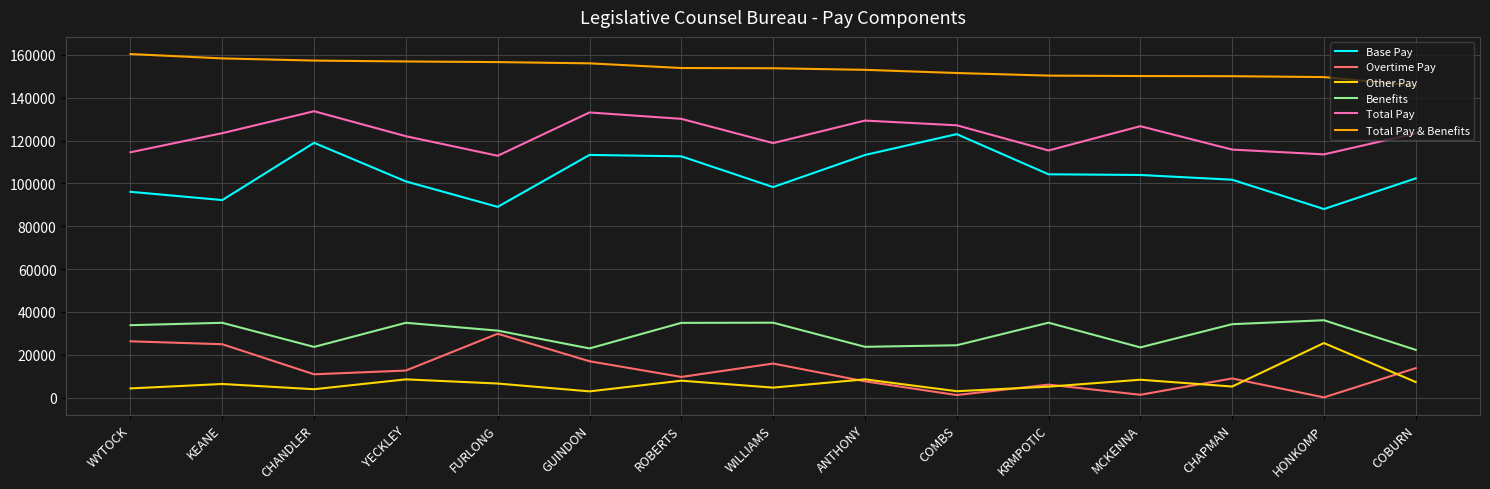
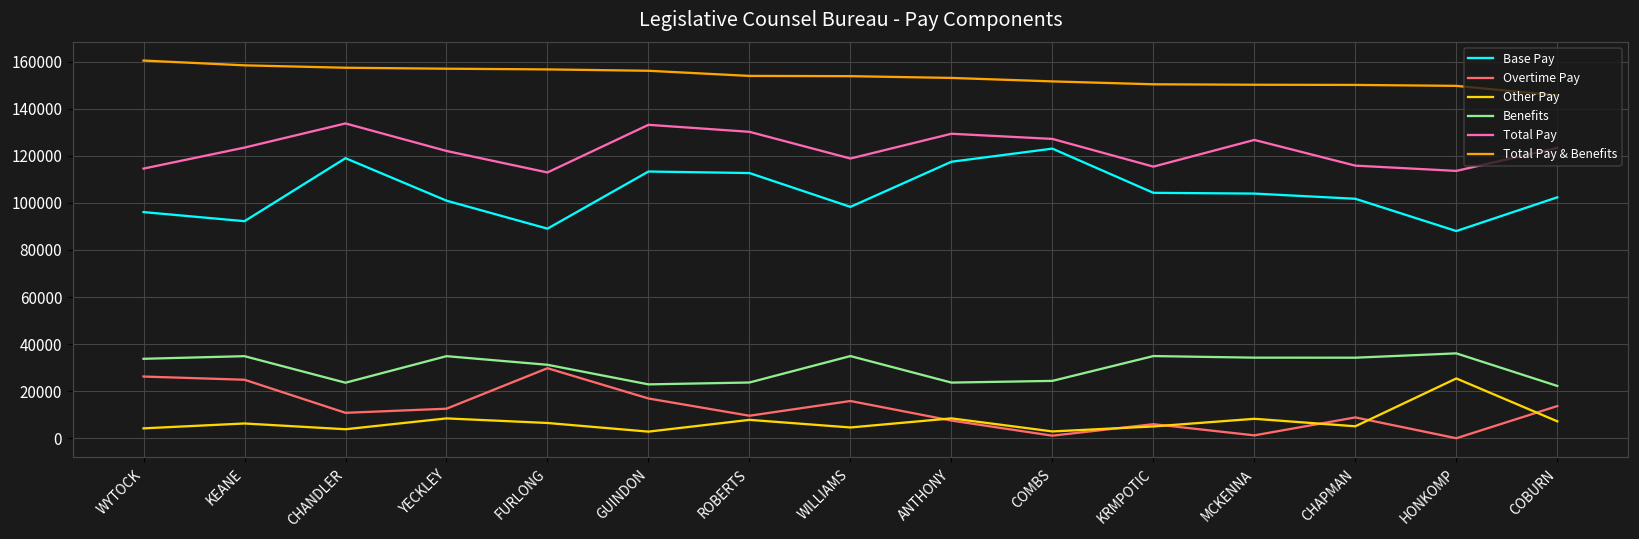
  {
    "Base Pay": {
      "WYTOCK": 96000,
      "KEANE": 92000,
      "CHANDLER": 119000,
      "YECKLEY": 101000,
      "FURLONG": 89000,
      "GUINDON": 113000,
      "ROBERTS": 113000,
      "WILLIAMS": 98000,
-     "ANTHONY": 113000,
+     "ANTHONY": 117000,
      "COMBS": 123000,
      "KRMPOTIC": 104000,
      "MCKENNA": 104000,
      "CHAPMAN": 102000,
      "HONKOMP": 88000,
      "COBURN": 102000
    },
    "Overtime Pay": {
      "WYTOCK": 26000,
      "KEANE": 25000,
      "CHANDLER": 11000,
      "YECKLEY": 13000,
      "FURLONG": 30000,
      "GUINDON": 17000,
      "ROBERTS": 10000,
      "WILLIAMS": 16000,
      "COMBS": 1000,
      "MCKENNA": 1000,
      "CHAPMAN": 9000,
      "HONKOMP": 0,
      "COBURN": 14000
    },
    "Benefits": {
      "WYTOCK": 34000,
      "KEANE": 35000,
      "CHANDLER": 24000,
      "YECKLEY": 35000,
      "FURLONG": 31000,
      "GUINDON": 23000,
-     "ROBERTS": 35000,
+     "ROBERTS": 24000,
      "WILLIAMS": 35000,
      "ANTHONY": 24000,
      "COMBS": 24000,
      "KRMPOTIC": 35000,
-     "MCKENNA": 23000,
+     "MCKENNA": 34000,
      "CHAPMAN": 34000,
      "HONKOMP": 36000,
      "COBURN": 22000
    },
    "Total Pay": {
      "WYTOCK": 115000,
      "KEANE": 123000,
      "CHANDLER": 134000,
      "YECKLEY": 122000,
      "FURLONG": 113000,
      "GUINDON": 133000,
      "ROBERTS": 130000,
      "WILLIAMS": 119000,
      "ANTHONY": 129000,
      "COMBS": 127000,
      "KRMPOTIC": 115000,
      "MCKENNA": 127000,
      "CHAPMAN": 116000,
      "HONKOMP": 114000
    }
  }
